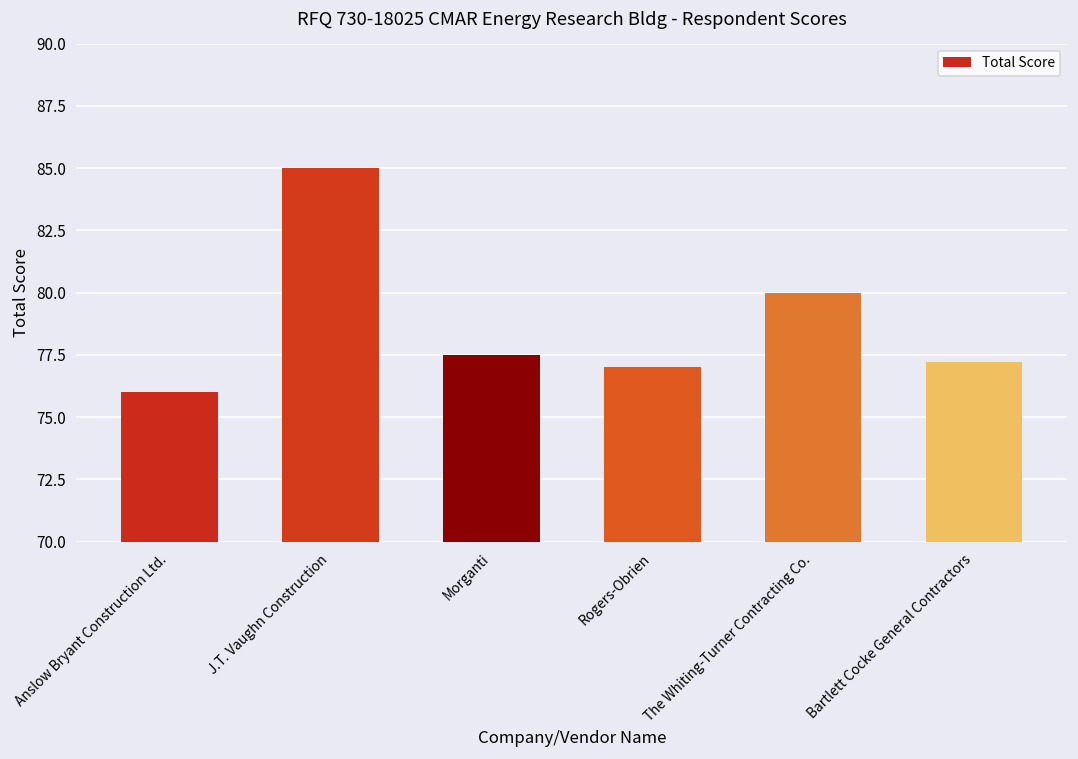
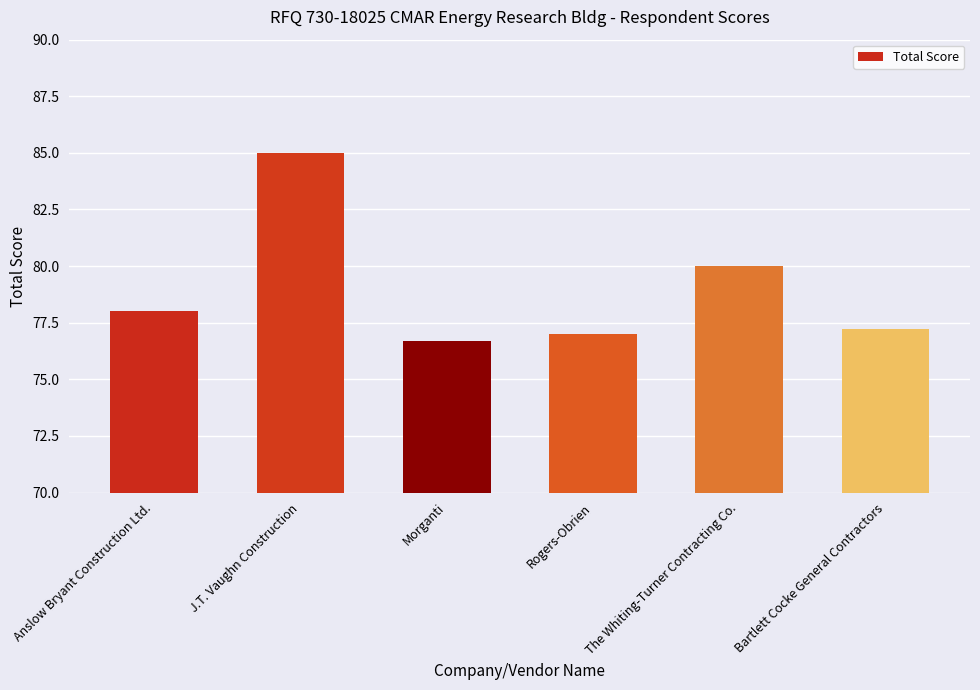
  {
-   "Anslow Bryant Construction Ltd.": 76,
+   "Anslow Bryant Construction Ltd.": 78,
    "J.T. Vaughn Construction": 85.0,
-   "Morganti": 77.5,
+   "Morganti": 76.7,
    "Rogers-Obrien": 77.0,
    "The Whiting-Turner Contracting Co.": 80.0,
    "Bartlett Cocke General Contractors": 77.2
  }
